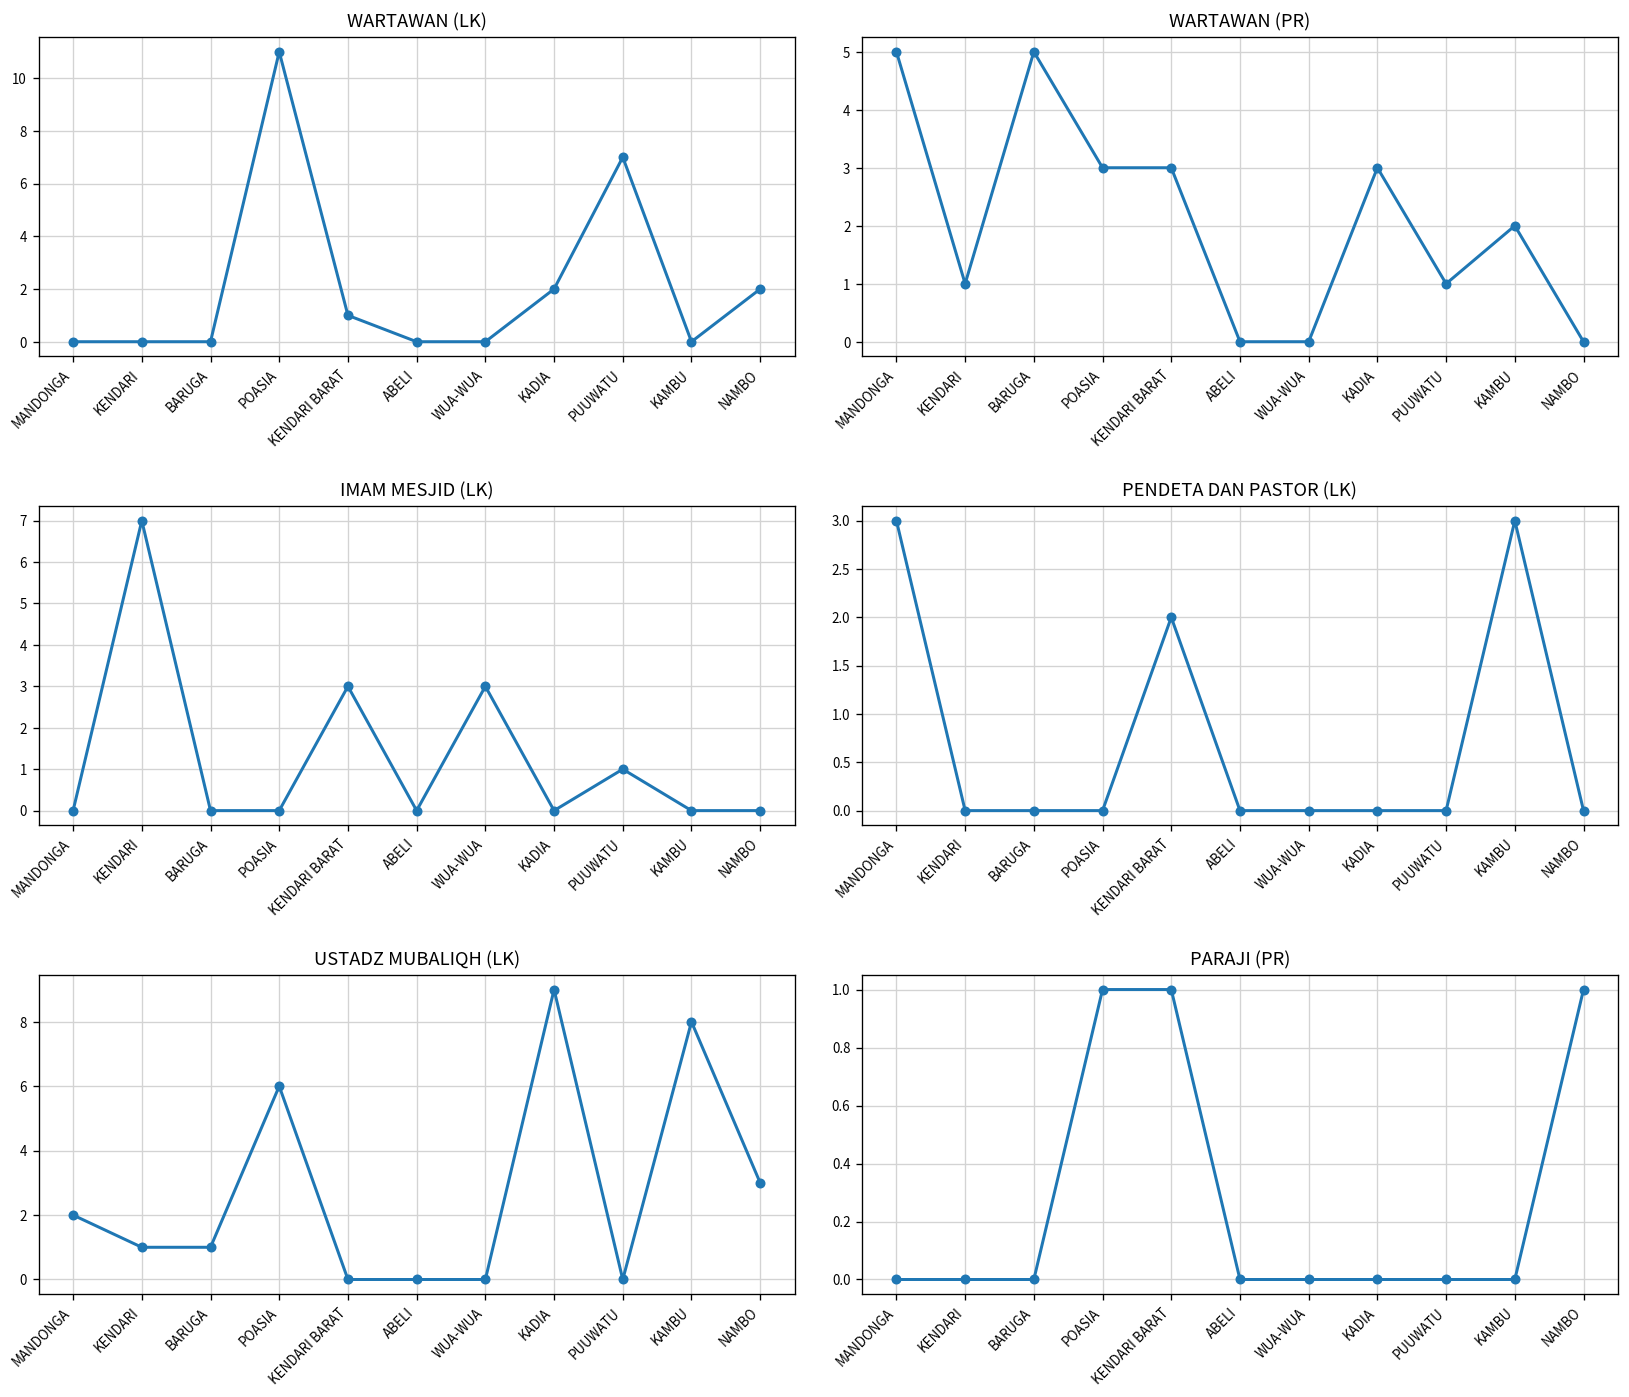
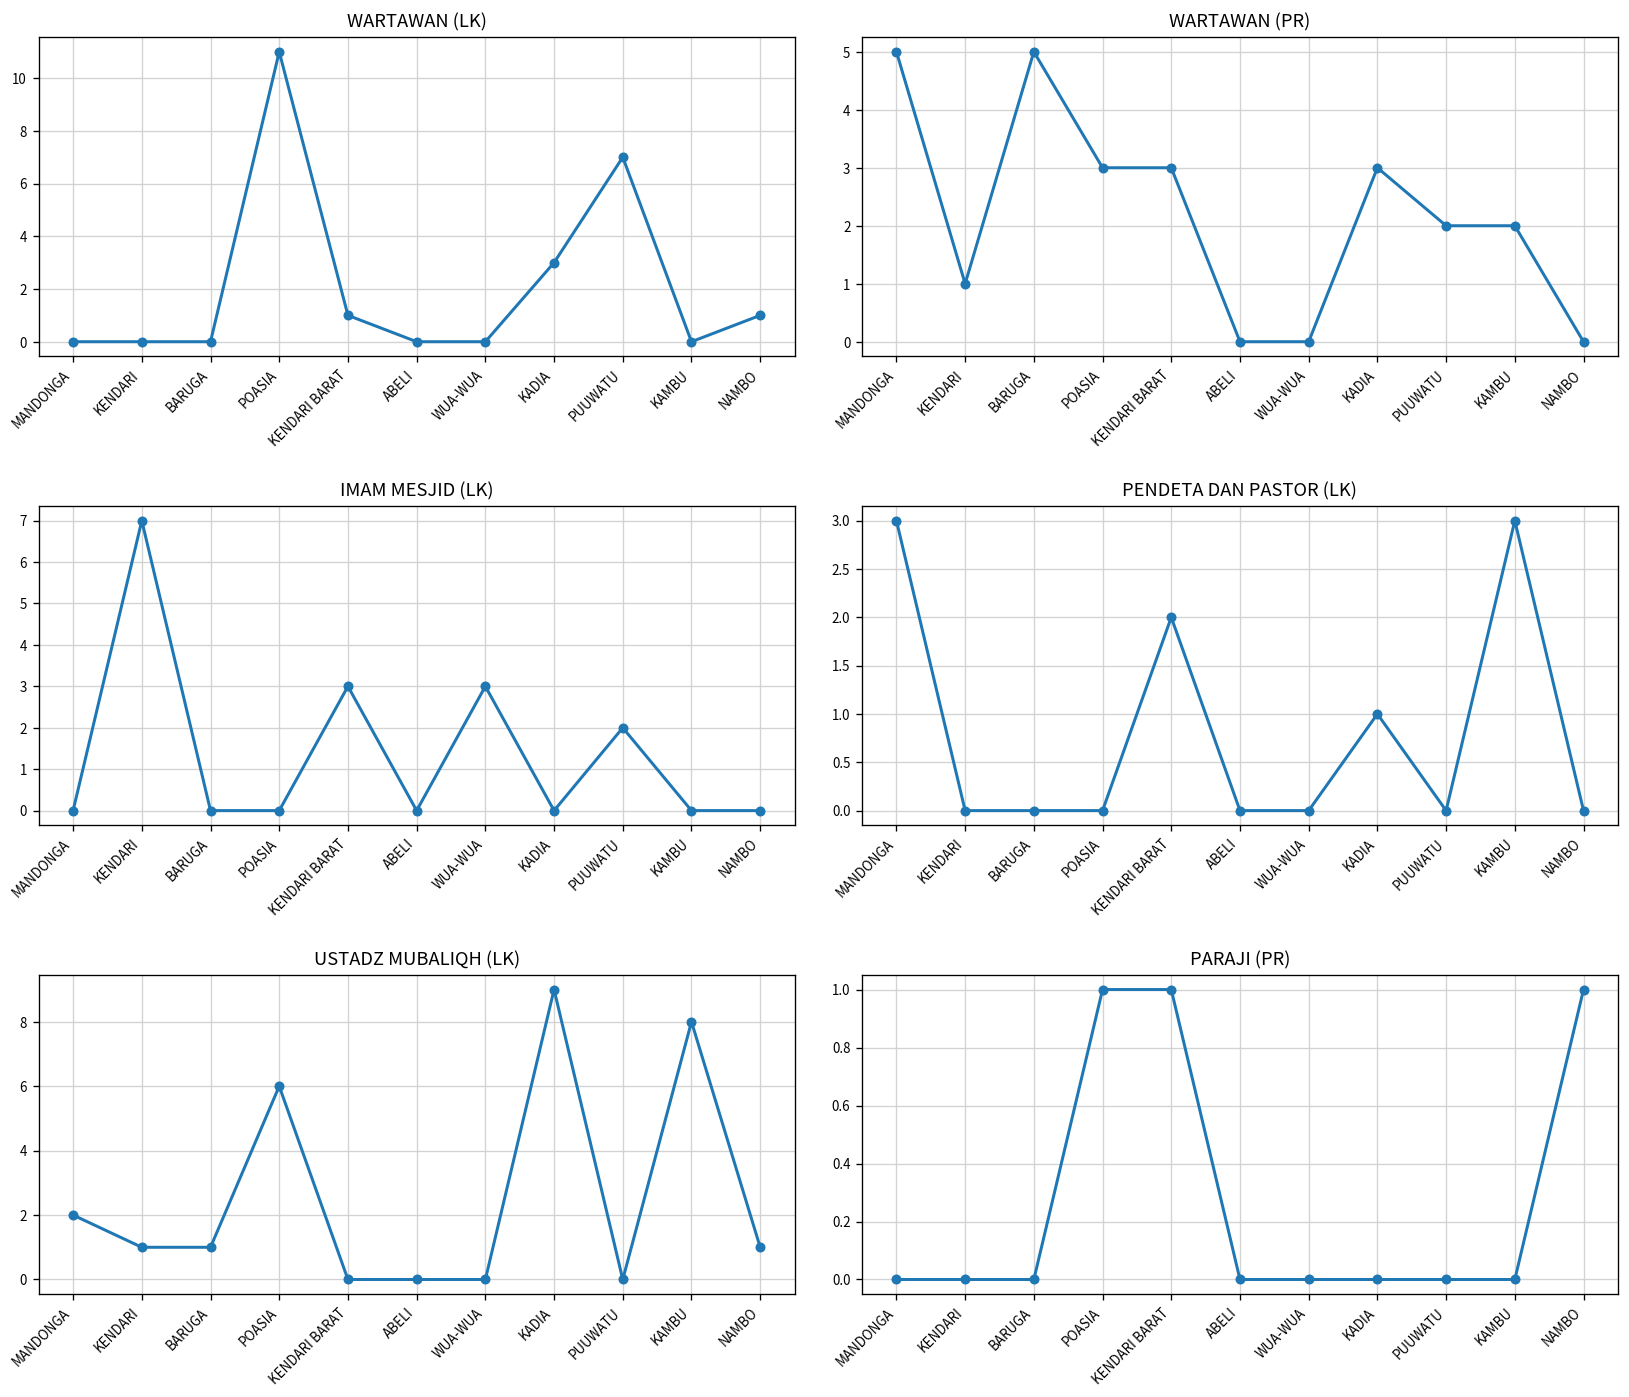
  {
    "WARTAWAN (LK)": {
      "MANDONGA": 0,
      "KENDARI": 0,
      "BARUGA": 0,
      "POASIA": 11,
      "KENDARI BARAT": 1,
      "ABELI": 0,
      "WUA-WUA": 0,
-     "KADIA": 2,
+     "KADIA": 3,
      "PUUWATU": 7,
      "KAMBU": 0,
-     "NAMBO": 2
+     "NAMBO": 1
    },
    "WARTAWAN (PR)": {
      "MANDONGA": 5,
      "KENDARI": 1,
      "BARUGA": 5,
      "POASIA": 3,
      "KENDARI BARAT": 3,
      "ABELI": 0,
      "WUA-WUA": 0,
      "KADIA": 3,
-     "PUUWATU": 1,
+     "PUUWATU": 2,
      "KAMBU": 2,
      "NAMBO": 0
    },
    "IMAM MESJID (LK)": {
      "MANDONGA": 0,
      "KENDARI": 7,
      "BARUGA": 0,
      "POASIA": 0,
      "KENDARI BARAT": 3,
      "ABELI": 0,
      "WUA-WUA": 3,
      "KADIA": 0,
-     "PUUWATU": 1,
+     "PUUWATU": 2,
      "KAMBU": 0,
      "NAMBO": 0
    },
    "PENDETA DAN PASTOR (LK)": {
      "MANDONGA": 3,
      "KENDARI": 0,
      "BARUGA": 0,
      "POASIA": 0,
      "KENDARI BARAT": 2,
      "ABELI": 0,
      "WUA-WUA": 0,
-     "KADIA": 0,
+     "KADIA": 1,
      "PUUWATU": 0,
      "KAMBU": 3,
      "NAMBO": 0
    },
    "USTADZ MUBALIQH (LK)": {
      "MANDONGA": 2,
      "KENDARI": 1,
      "BARUGA": 1,
      "POASIA": 6,
      "KENDARI BARAT": 0,
      "ABELI": 0,
      "WUA-WUA": 0,
      "KADIA": 9,
      "PUUWATU": 0,
      "KAMBU": 8,
-     "NAMBO": 3
+     "NAMBO": 1
    },
    "PARAJI (PR)": {
      "MANDONGA": 0.00,
      "KENDARI": 0.00,
      "BARUGA": 0.00,
      "POASIA": 1.00,
      "KENDARI BARAT": 1.00,
      "ABELI": 0.00,
      "WUA-WUA": 0.00,
      "KADIA": 0.00,
      "PUUWATU": 0.00,
      "KAMBU": 0.00,
      "NAMBO": 1.00
    }
  }
